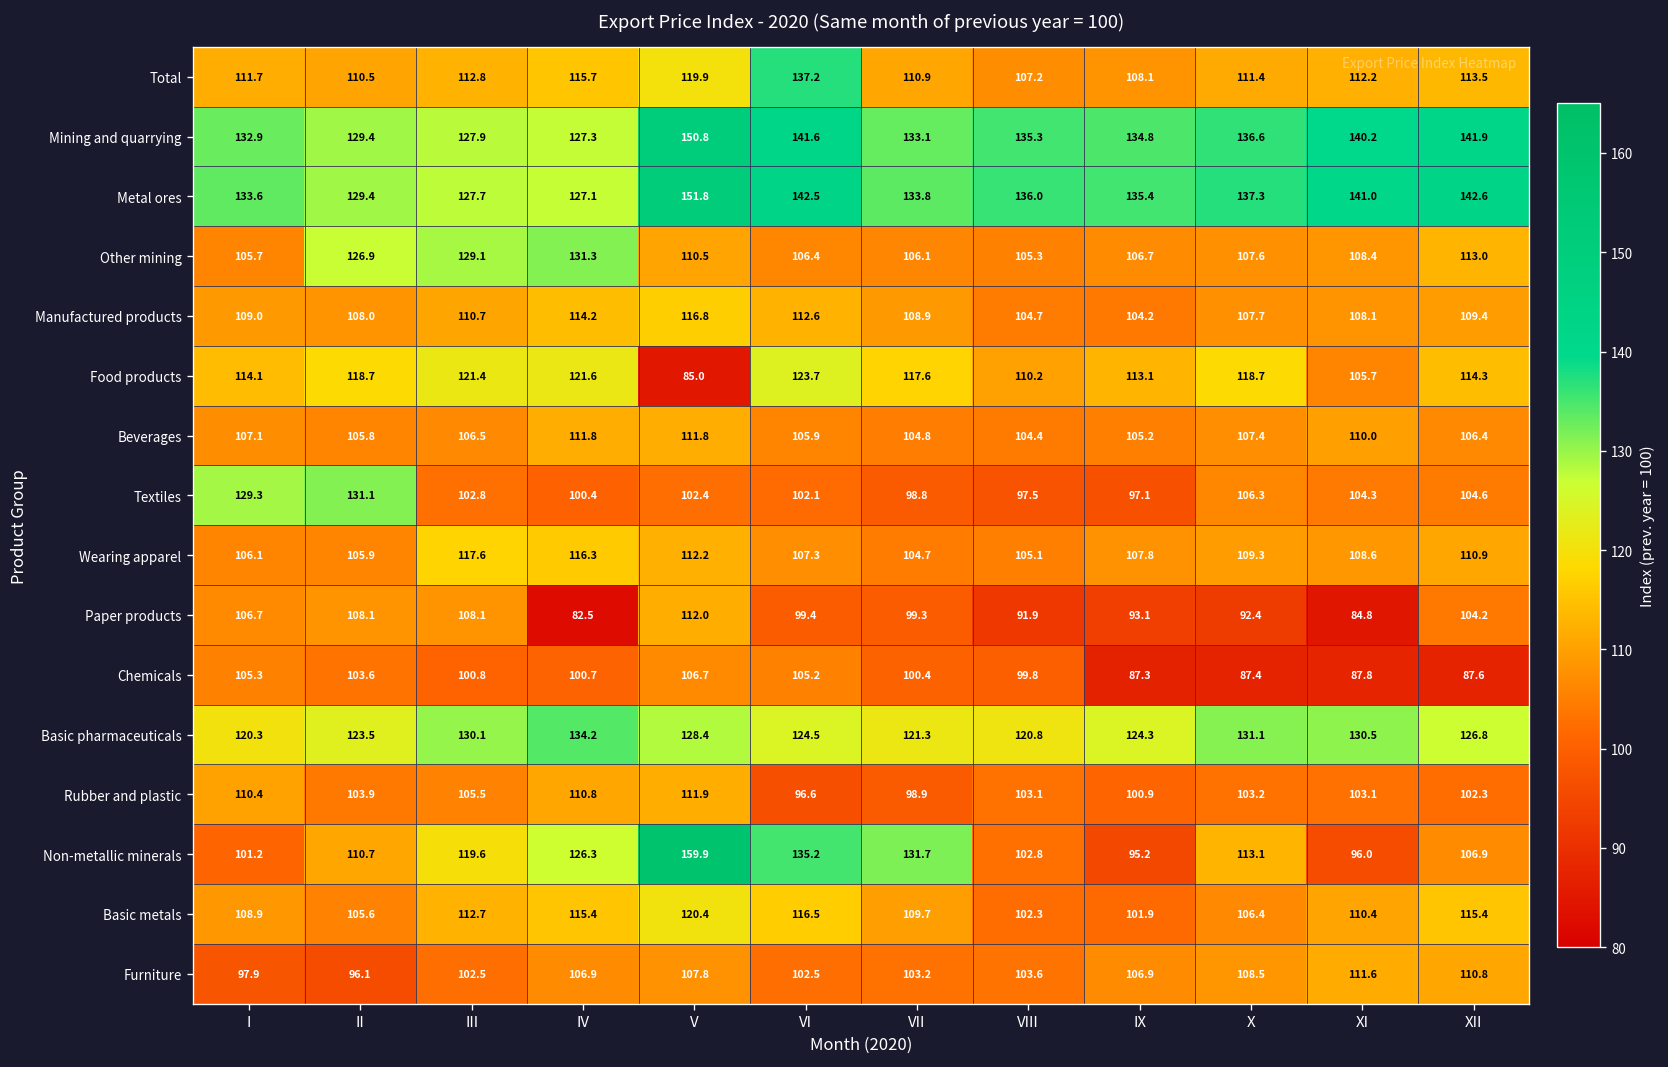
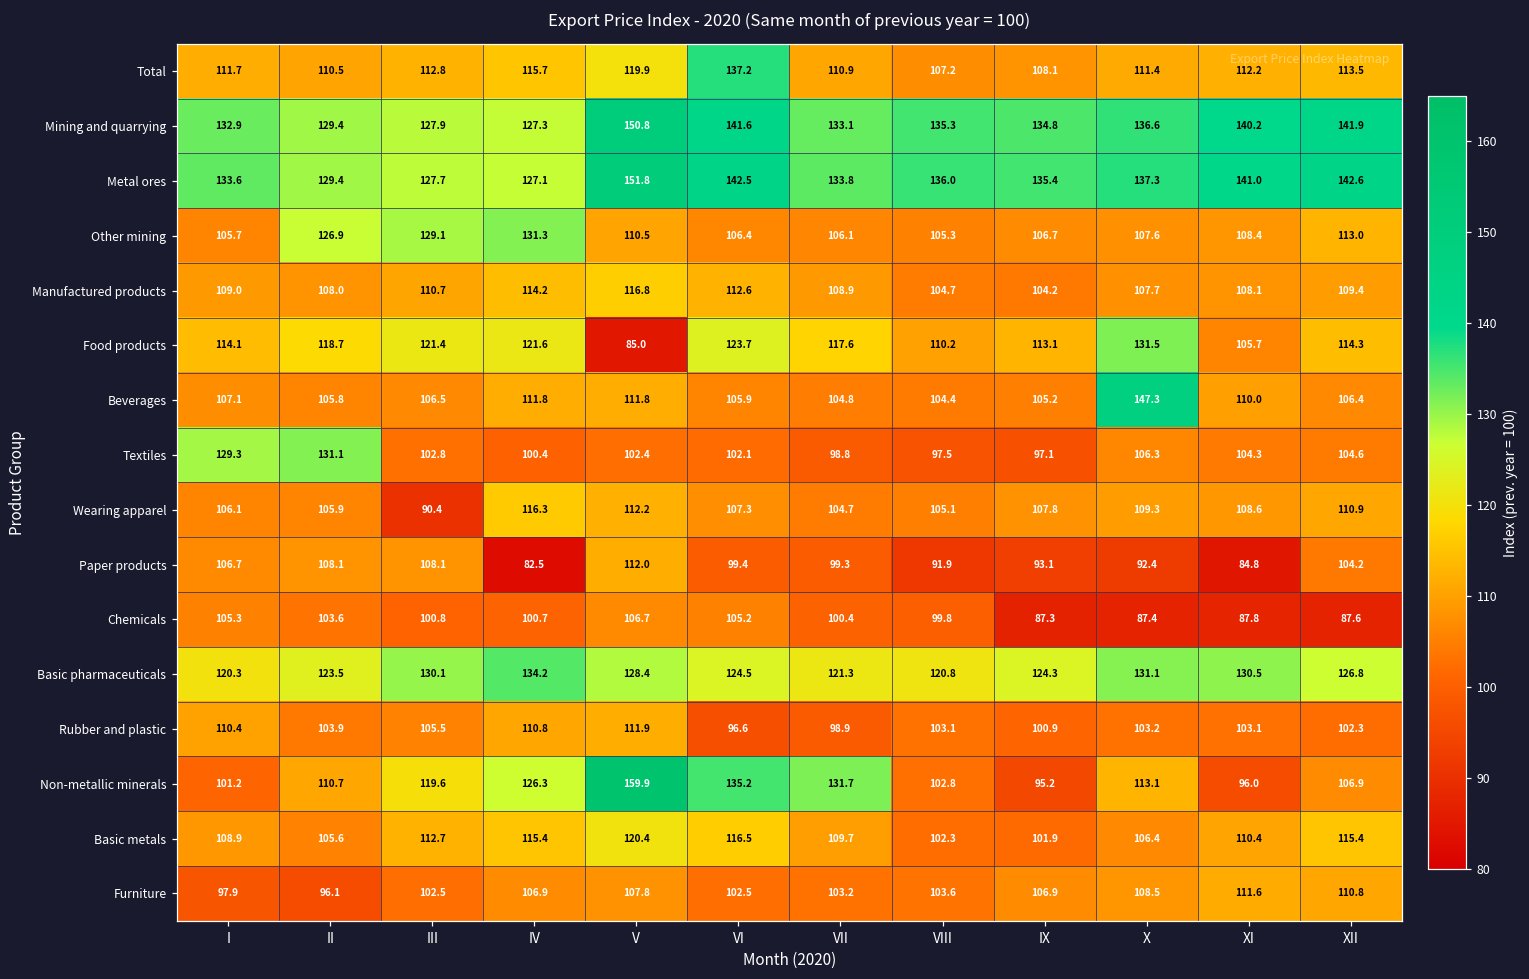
  {
    "Total": {
      "I": 111.7,
      "II": 110.5,
      "III": 112.8,
      "IV": 115.7,
      "V": 119.9,
      "VI": 137.2,
      "VII": 110.9,
      "VIII": 107.2,
      "IX": 108.1,
      "X": 111.4,
      "XI": 112.2
    },
    "Mining and quarrying": {
      "I": 132.9,
      "II": 129.4,
      "III": 127.9,
      "IV": 127.3,
      "V": 150.8,
      "VI": 141.6,
      "VII": 133.1,
      "VIII": 135.3,
      "IX": 134.8,
      "X": 136.6,
      "XI": 140.2,
      "XII": 141.9
    },
    "Metal ores": {
      "I": 133.6,
      "II": 129.4,
      "III": 127.7,
      "IV": 127.1,
      "V": 151.8,
      "VI": 142.5,
      "VII": 133.8,
      "VIII": 136.0,
      "IX": 135.4,
      "X": 137.3,
      "XI": 141.0,
      "XII": 142.6
    },
    "Other mining": {
      "I": 105.7,
      "II": 126.9,
      "III": 129.1,
      "IV": 131.3,
      "V": 110.5,
      "VI": 106.4,
      "VII": 106.1,
      "VIII": 105.3,
      "IX": 106.7,
      "X": 107.6,
      "XI": 108.4,
      "XII": 113.0
    },
    "Manufactured products": {
      "I": 109.0,
      "II": 108.0,
      "III": 110.7,
      "IV": 114.2,
      "V": 116.8,
      "VI": 112.6,
      "VII": 108.9,
      "VIII": 104.7,
      "IX": 104.2,
      "X": 107.7,
      "XI": 108.1,
      "XII": 109.4
    },
    "Food products": {
      "I": 114.1,
      "II": 118.7,
      "III": 121.4,
      "IV": 121.6,
      "V": 85.0,
      "VI": 123.7,
      "VII": 117.6,
      "VIII": 110.2,
      "IX": 113.1,
-     "X": 118.7,
+     "X": 131.5,
      "XI": 105.7,
      "XII": 114.3
    },
    "Beverages": {
      "I": 107.1,
      "II": 105.8,
      "III": 106.5,
      "IV": 111.8,
      "V": 111.8,
      "VI": 105.9,
      "VII": 104.8,
      "VIII": 104.4,
      "IX": 105.2,
-     "X": 107.4,
+     "X": 147.3,
      "XI": 110.0,
      "XII": 106.4
    },
    "Textiles": {
      "I": 129.3,
      "II": 131.1,
      "III": 102.8,
      "IV": 100.4,
      "V": 102.4,
      "VI": 102.1,
      "VII": 98.8,
      "VIII": 97.5,
      "IX": 97.1,
      "X": 106.3,
      "XI": 104.3,
      "XII": 104.6
    },
    "Wearing apparel": {
      "I": 106.1,
      "II": 105.9,
-     "III": 117.6,
+     "III": 90.4,
      "IV": 116.3,
      "V": 112.2,
      "VI": 107.3,
      "VII": 104.7,
      "VIII": 105.1,
      "IX": 107.8,
      "X": 109.3,
      "XI": 108.6,
      "XII": 110.9
    },
    "Paper products": {
      "I": 106.7,
      "II": 108.1,
      "III": 108.1,
      "IV": 82.5,
      "V": 112.0,
      "VI": 99.4,
      "VII": 99.3,
      "VIII": 91.9,
      "IX": 93.1,
      "X": 92.4,
      "XI": 84.8,
      "XII": 104.2
    },
    "Chemicals": {
      "I": 105.3,
      "II": 103.6,
      "III": 100.8,
      "IV": 100.7,
      "V": 106.7,
      "VI": 105.2,
      "VII": 100.4,
      "VIII": 99.8,
      "IX": 87.3,
      "X": 87.4,
      "XI": 87.8,
      "XII": 87.6
    },
    "Basic pharmaceuticals": {
      "I": 120.3,
      "II": 123.5,
      "III": 130.1,
      "IV": 134.2,
      "V": 128.4,
      "VI": 124.5,
      "VII": 121.3,
      "VIII": 120.8,
      "IX": 124.3,
      "X": 131.1,
      "XI": 130.5,
      "XII": 126.8
    },
    "Rubber and plastic": {
      "I": 110.4,
      "II": 103.9,
      "III": 105.5,
      "IV": 110.8,
      "V": 111.9,
      "VI": 96.6,
      "VII": 98.9,
      "VIII": 103.1,
      "IX": 100.9,
      "X": 103.2,
      "XI": 103.1,
      "XII": 102.3
    },
    "Non-metallic minerals": {
      "I": 101.2,
      "II": 110.7,
      "III": 119.6,
      "IV": 126.3,
      "V": 159.9,
      "VI": 135.2,
      "VII": 131.7,
      "VIII": 102.8,
      "IX": 95.2,
      "X": 113.1,
      "XI": 96.0,
      "XII": 106.9
    },
    "Basic metals": {
      "I": 108.9,
      "II": 105.6,
      "III": 112.7,
      "IV": 115.4,
      "V": 120.4,
      "VI": 116.5,
      "VII": 109.7,
      "VIII": 102.3,
      "IX": 101.9,
      "X": 106.4,
      "XI": 110.4,
      "XII": 115.4
    },
    "Furniture": {
      "I": 97.9,
      "II": 96.1,
      "III": 102.5,
      "IV": 106.9,
      "V": 107.8,
      "VI": 102.5,
      "VII": 103.2,
      "VIII": 103.6,
      "IX": 106.9,
      "X": 108.5,
      "XI": 111.6,
      "XII": 110.8
    }
  }
